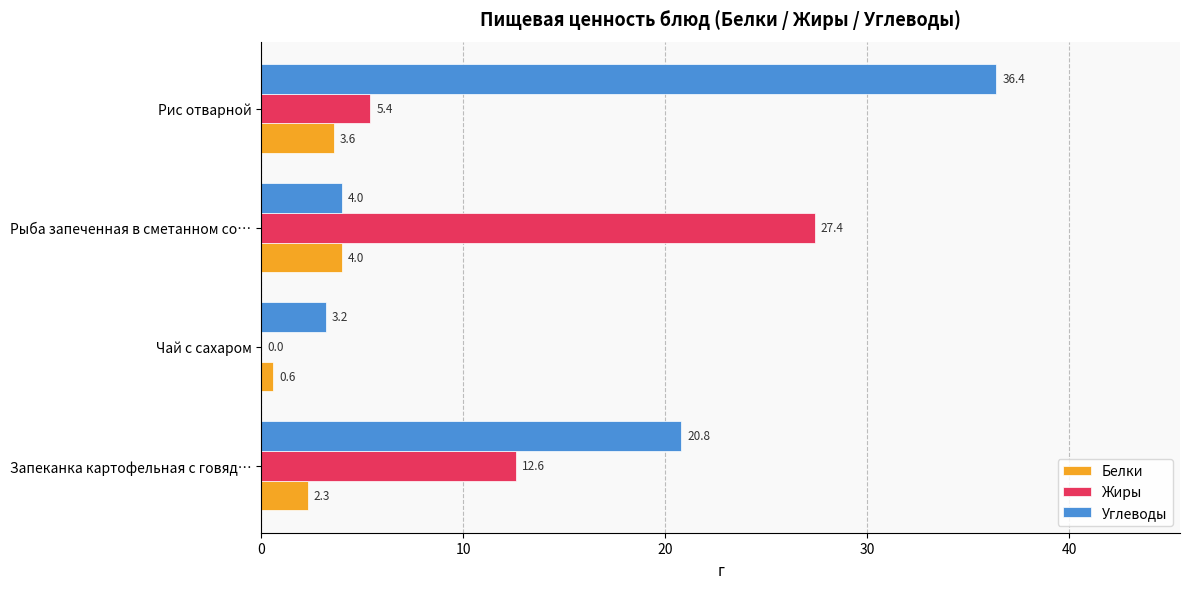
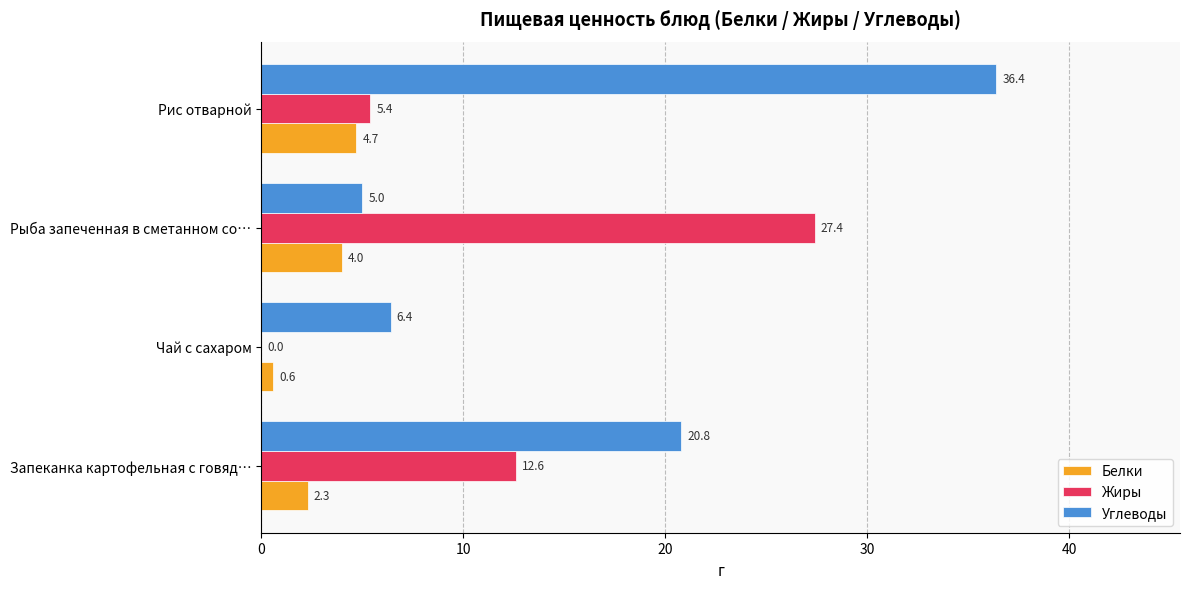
  {
    "Белки": {
-     "Рис отварной": 3.6,
+     "Рис отварной": 4.7,
      "Рыба запеченная в сметанном со…": 4.0,
      "Чай с сахаром": 0.6,
      "Запеканка картофельная с говяд…": 2.3
    },
    "Жиры": {
      "Рис отварной": 5.4,
      "Рыба запеченная в сметанном со…": 27.4,
      "Чай с сахаром": 0.0,
      "Запеканка картофельная с говяд…": 12.6
    },
    "Углеводы": {
      "Рис отварной": 36.4,
-     "Рыба запеченная в сметанном со…": 4.0,
-     "Чай с сахаром": 3.2,
+     "Рыба запеченная в сметанном со…": 5.0,
+     "Чай с сахаром": 6.4,
      "Запеканка картофельная с говяд…": 20.8
    }
  }
